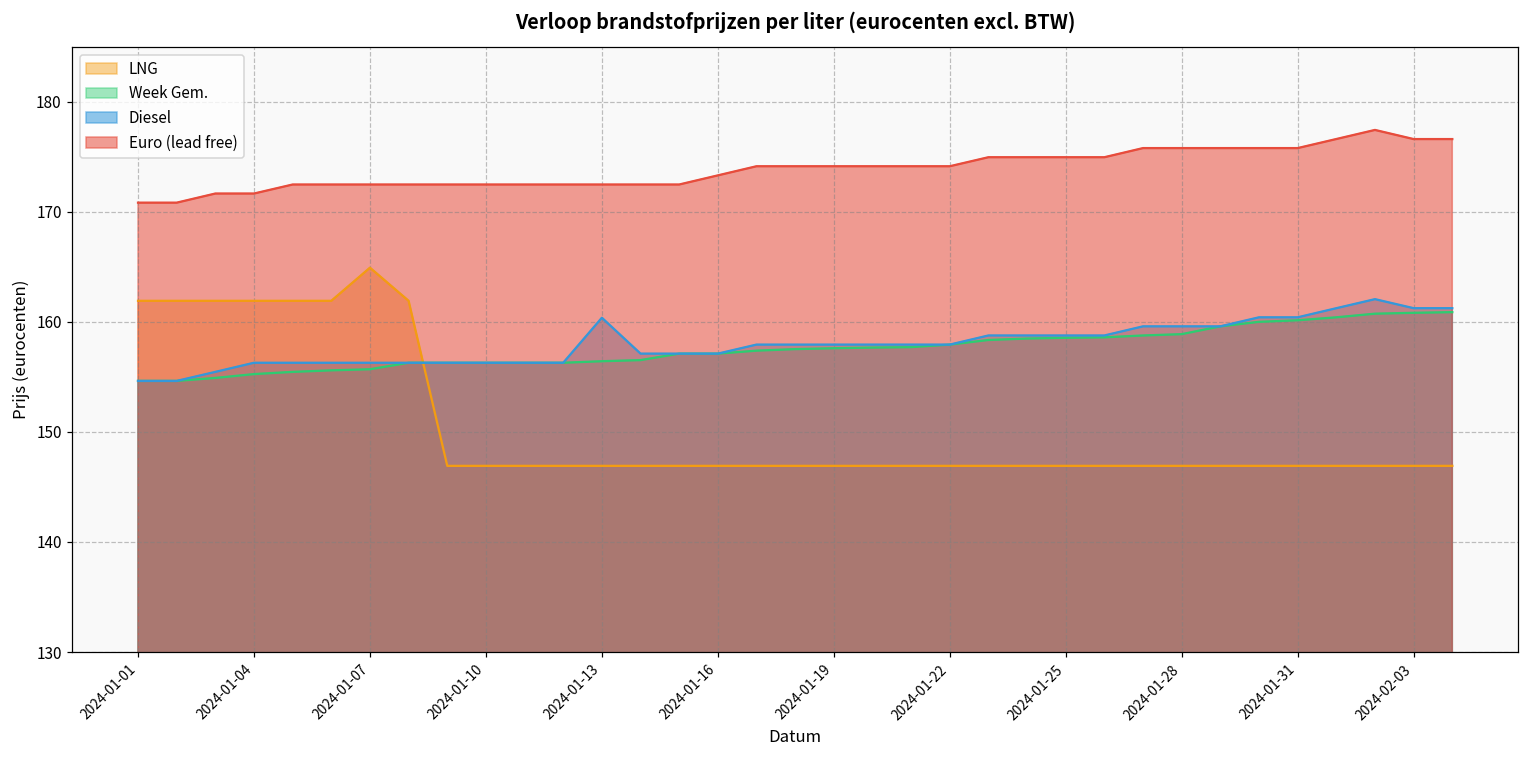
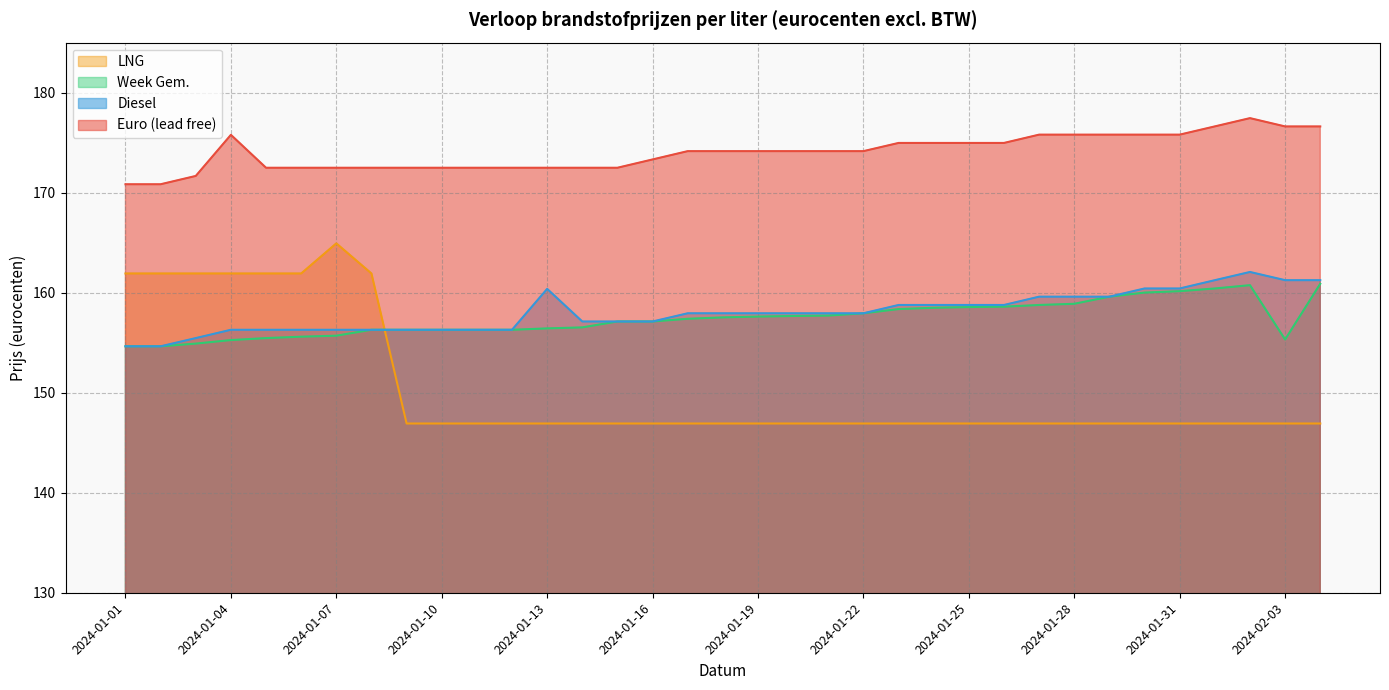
  {
    "LNG": {
      "2024-01-01": 161.9,
      "2024-01-04": 161.9,
      "2024-01-07": 164.9,
      "2024-01-10": 146.9,
      "2024-01-13": 146.9,
      "2024-01-16": 146.9,
      "2024-01-19": 146.9,
      "2024-01-22": 146.9,
      "2024-01-25": 146.9,
      "2024-01-28": 146.9,
      "2024-01-31": 146.9,
      "2024-02-03": 146.9
    },
    "Week Gem.": {
      "2024-01-04": 155.3,
      "2024-01-07": 155.7,
      "2024-01-13": 156.4,
      "2024-01-19": 157.6,
      "2024-01-28": 158.9,
      "2024-01-31": 160.2,
-     "2024-02-03": 160.8
+     "2024-02-03": 155.3
    },
    "Diesel": {
      "2024-01-04": 156.3,
      "2024-01-07": 156.3,
      "2024-01-13": 160.4,
      "2024-01-19": 157.9,
      "2024-01-28": 159.6,
      "2024-01-31": 160.4,
      "2024-02-03": 161.3
    },
    "Euro (lead free)": {
      "2024-01-01": 170.8,
-     "2024-01-04": 171.7,
+     "2024-01-04": 175.8,
      "2024-01-07": 172.5,
      "2024-01-10": 172.5,
      "2024-01-13": 172.5,
      "2024-01-16": 173.3,
      "2024-01-19": 174.2,
      "2024-01-22": 174.2,
      "2024-01-25": 175.0,
      "2024-01-28": 175.8,
      "2024-01-31": 175.8,
      "2024-02-03": 176.6
    }
  }
